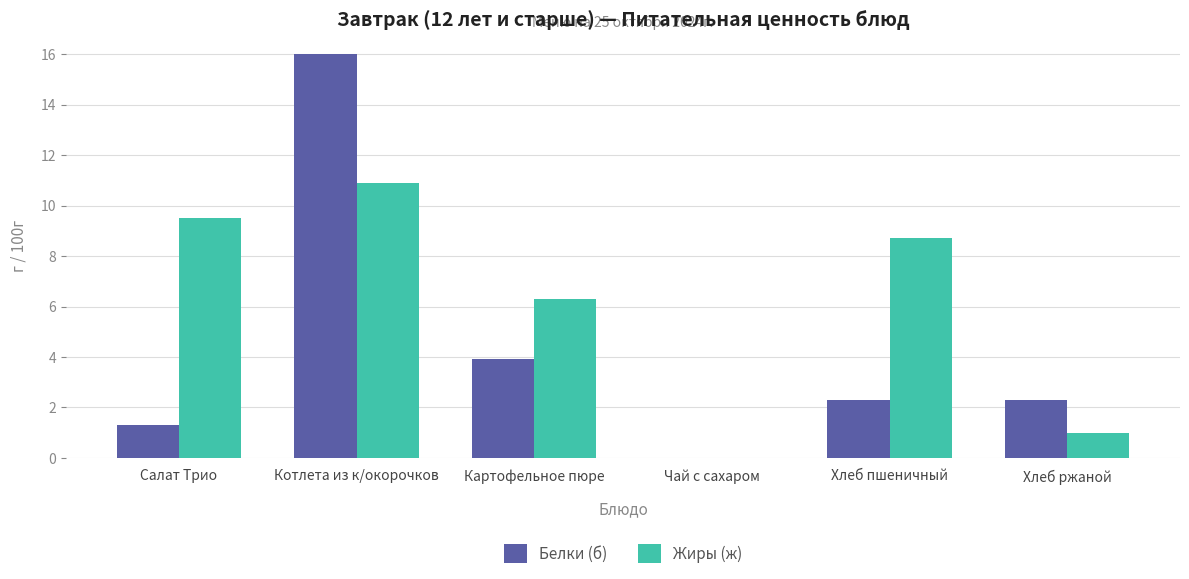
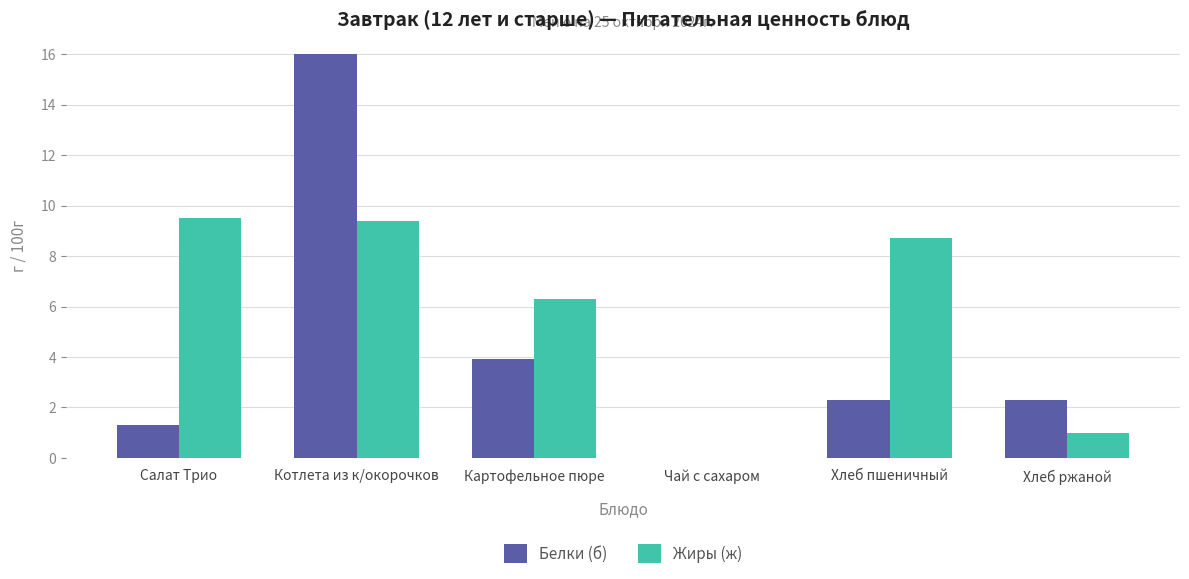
  {
    "Белки (б)": {
      "Салат Трио": 1.3,
      "Котлета из к/окорочков": 16.0,
      "Картофельное пюре": 3.9,
      "Чай с сахаром": 0.0,
      "Хлеб пшеничный": 2.3,
      "Хлеб ржаной": 2.3
    },
    "Жиры (ж)": {
      "Салат Трио": 9.5,
-     "Котлета из к/окорочков": 10.9,
+     "Котлета из к/окорочков": 9.4,
      "Картофельное пюре": 6.3,
      "Чай с сахаром": 0.0,
      "Хлеб пшеничный": 8.7,
      "Хлеб ржаной": 1.0
    }
  }
